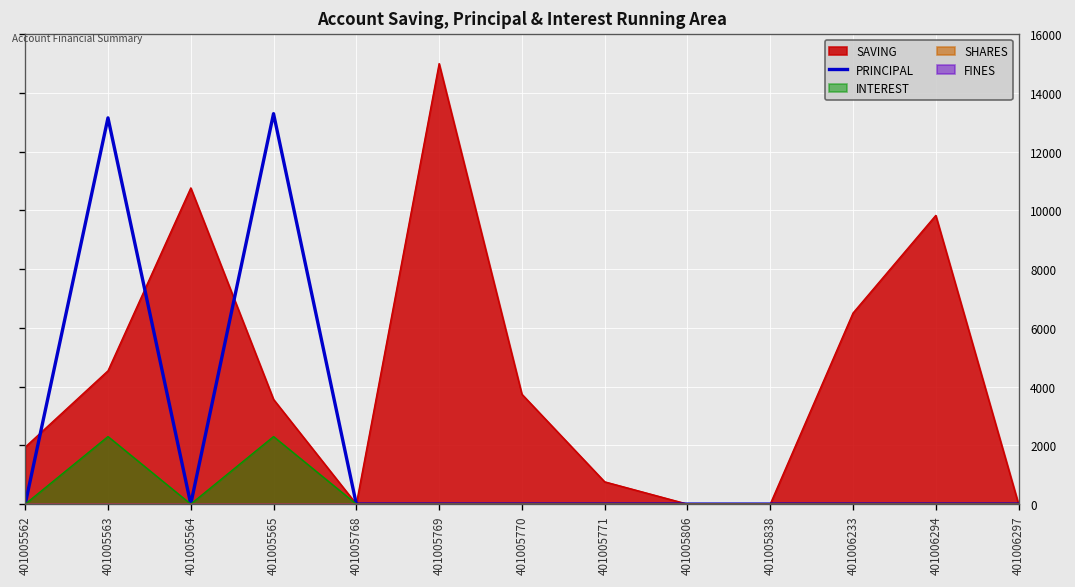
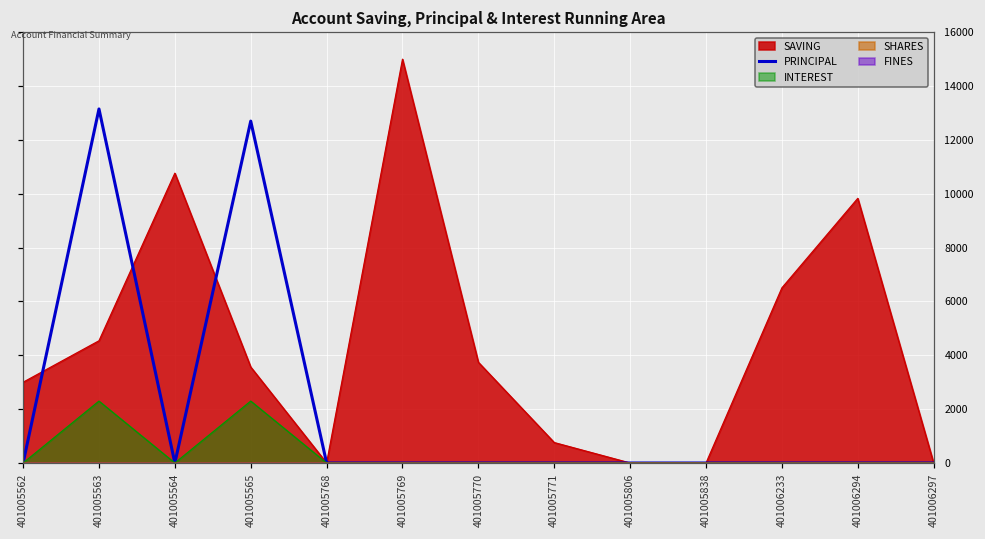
  {
    "SAVING": {
-     "401005562": 1900,
+     "401005562": 3000,
      "401005563": 4500,
      "401005564": 10800,
      "401005565": 3600,
      "401005769": 15000,
      "401005770": 3700,
      "401005771": 800,
      "401006233": 6500,
      "401006294": 9800
    },
    "PRINCIPAL": {
      "401005563": 13200,
-     "401005565": 13300
+     "401005565": 12700
    },
    "INTEREST": {
      "401005563": 2300,
      "401005565": 2300
    },
    "FINES": {
      "401005563": 0,
      "401005565": 0
    }
  }
